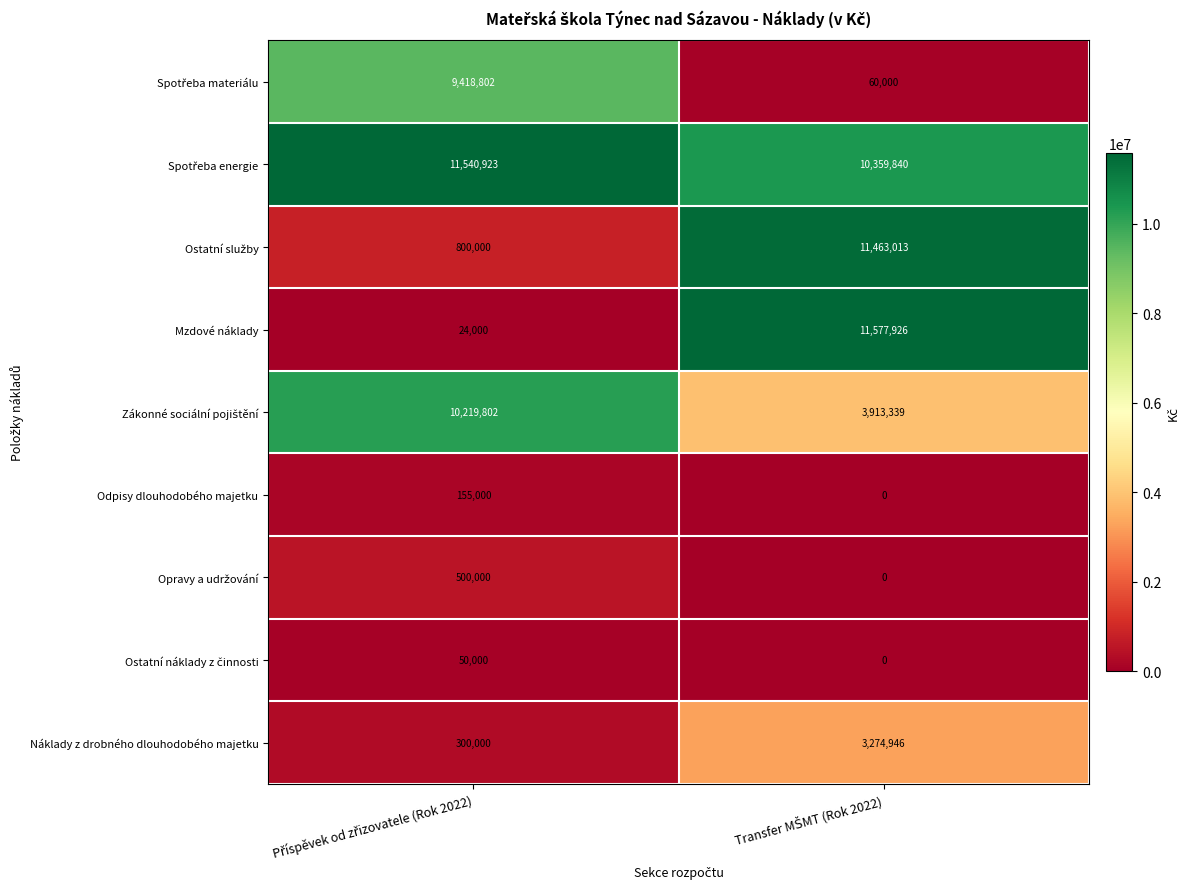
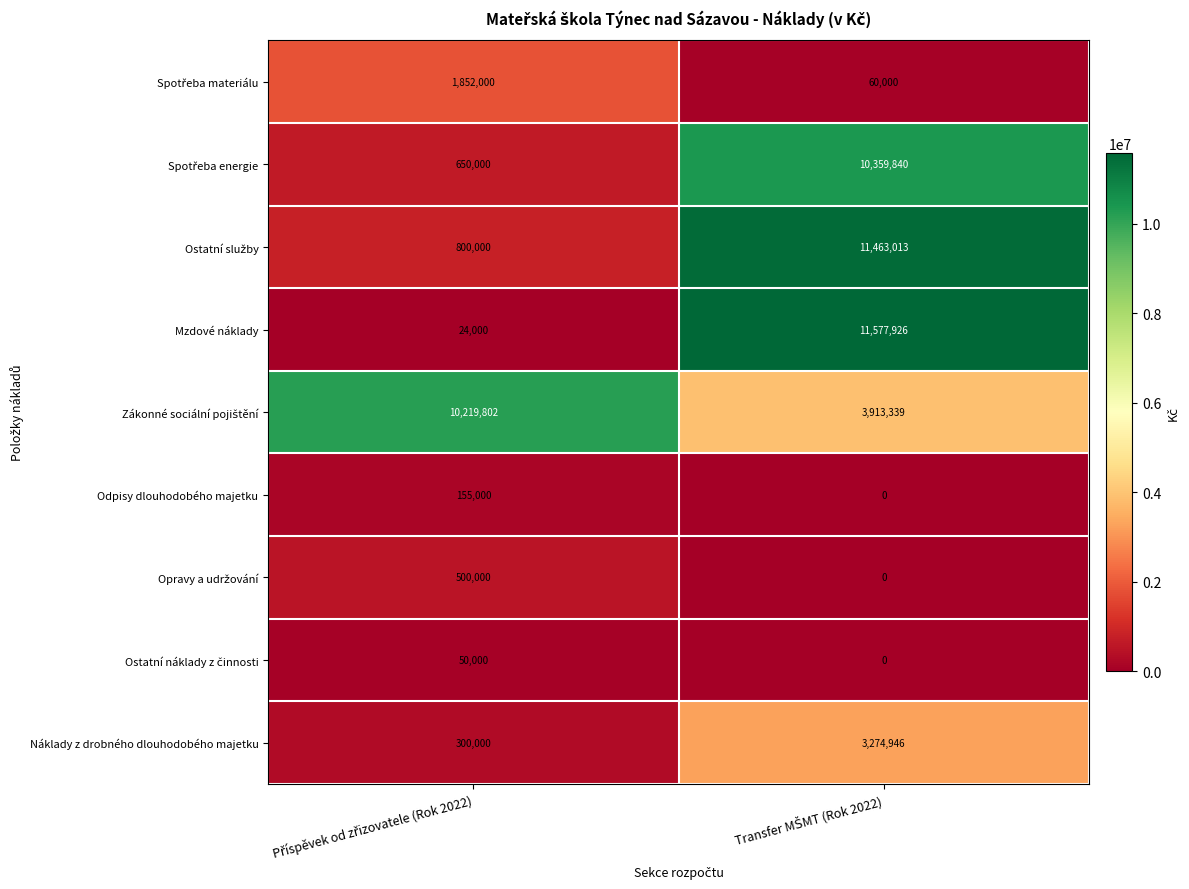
  {
    "Spotřeba materiálu": {
-     "Příspěvek od zřizovatele (Rok 2022)": "9,418,802",
+     "Příspěvek od zřizovatele (Rok 2022)": "1,852,000",
      "Transfer MŠMT (Rok 2022)": "60,000"
    },
    "Spotřeba energie": {
-     "Příspěvek od zřizovatele (Rok 2022)": "11,540,923",
+     "Příspěvek od zřizovatele (Rok 2022)": "650,000",
      "Transfer MŠMT (Rok 2022)": "10,359,840"
    },
    "Ostatní služby": {
      "Příspěvek od zřizovatele (Rok 2022)": "800,000",
      "Transfer MŠMT (Rok 2022)": "11,463,013"
    },
    "Mzdové náklady": {
      "Příspěvek od zřizovatele (Rok 2022)": "24,000",
      "Transfer MŠMT (Rok 2022)": "11,577,926"
    },
    "Zákonné sociální pojištění": {
      "Příspěvek od zřizovatele (Rok 2022)": "10,219,802",
      "Transfer MŠMT (Rok 2022)": "3,913,339"
    },
    "Odpisy dlouhodobého majetku": {
      "Příspěvek od zřizovatele (Rok 2022)": "155,000",
      "Transfer MŠMT (Rok 2022)": "0"
    },
    "Opravy a udržování": {
      "Příspěvek od zřizovatele (Rok 2022)": "500,000",
      "Transfer MŠMT (Rok 2022)": "0"
    },
    "Ostatní náklady z činnosti": {
      "Příspěvek od zřizovatele (Rok 2022)": "50,000",
      "Transfer MŠMT (Rok 2022)": "0"
    },
    "Náklady z drobného dlouhodobého majetku": {
      "Příspěvek od zřizovatele (Rok 2022)": "300,000",
      "Transfer MŠMT (Rok 2022)": "3,274,946"
    }
  }
